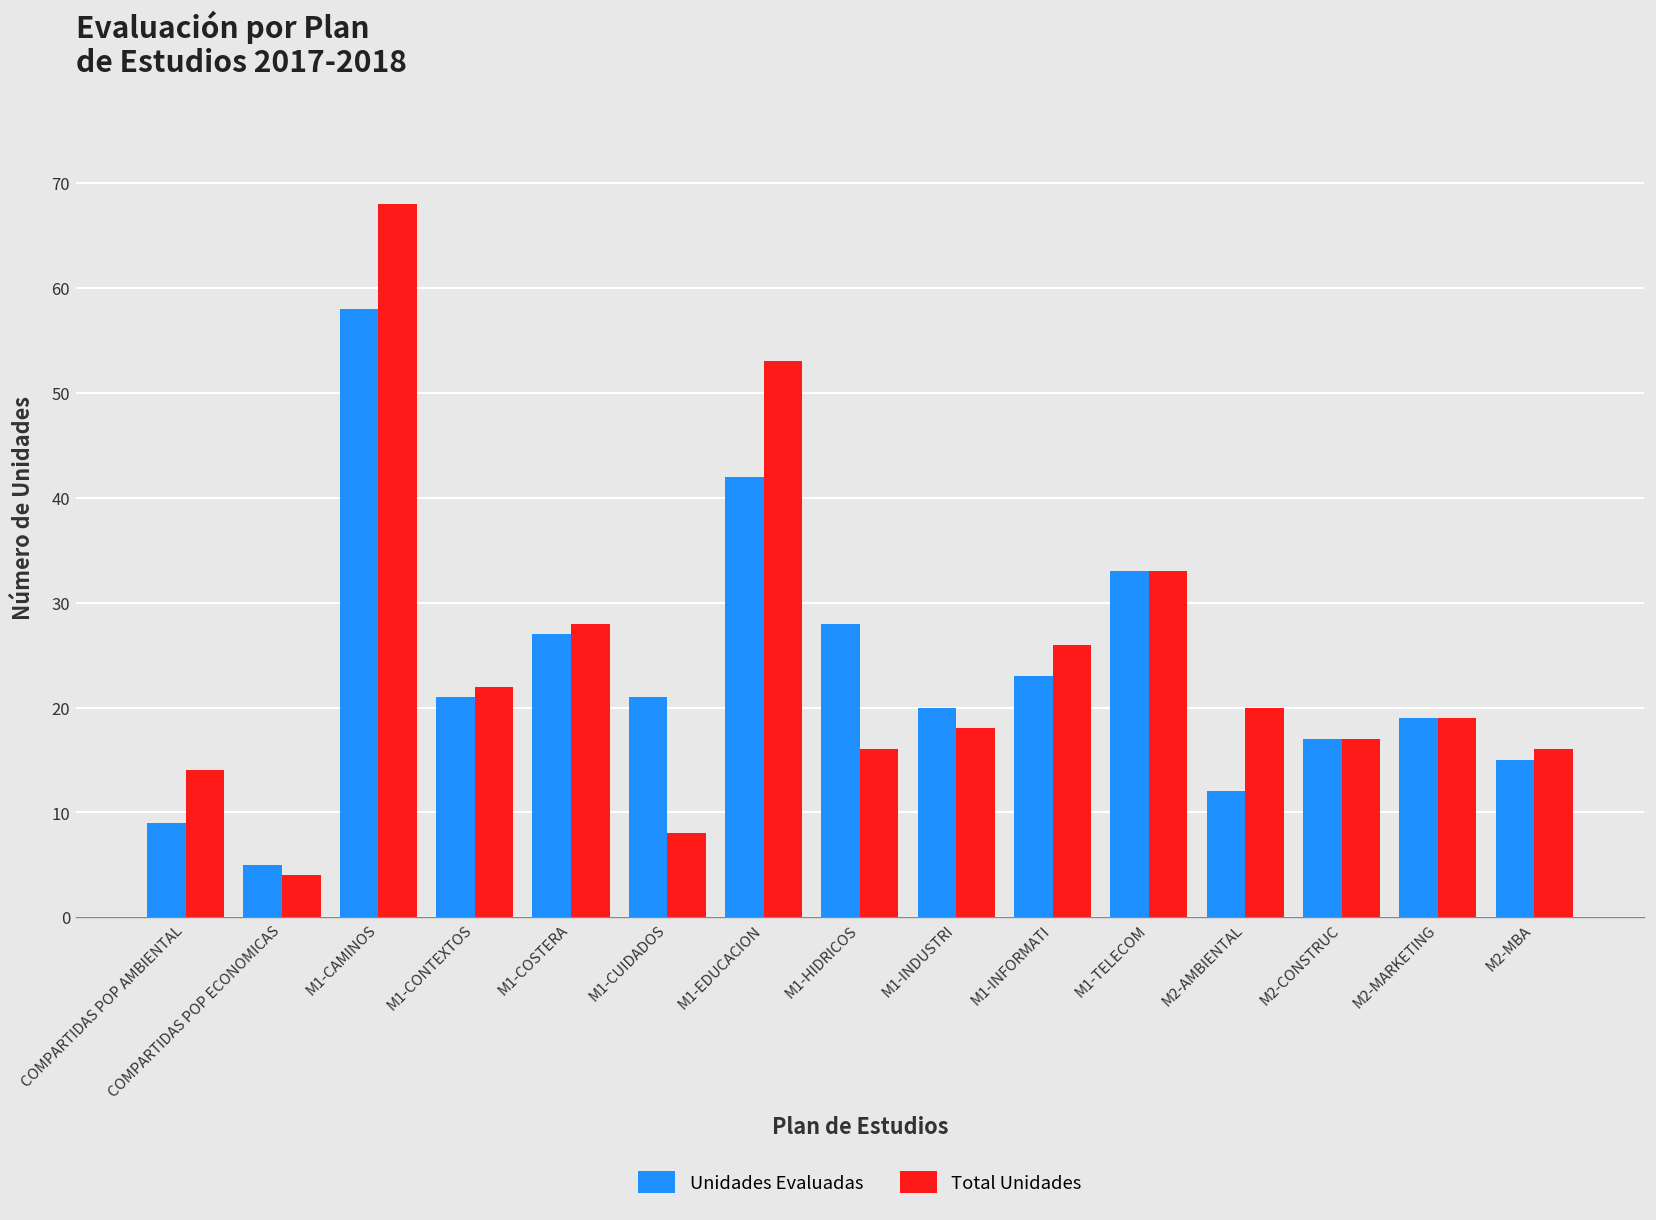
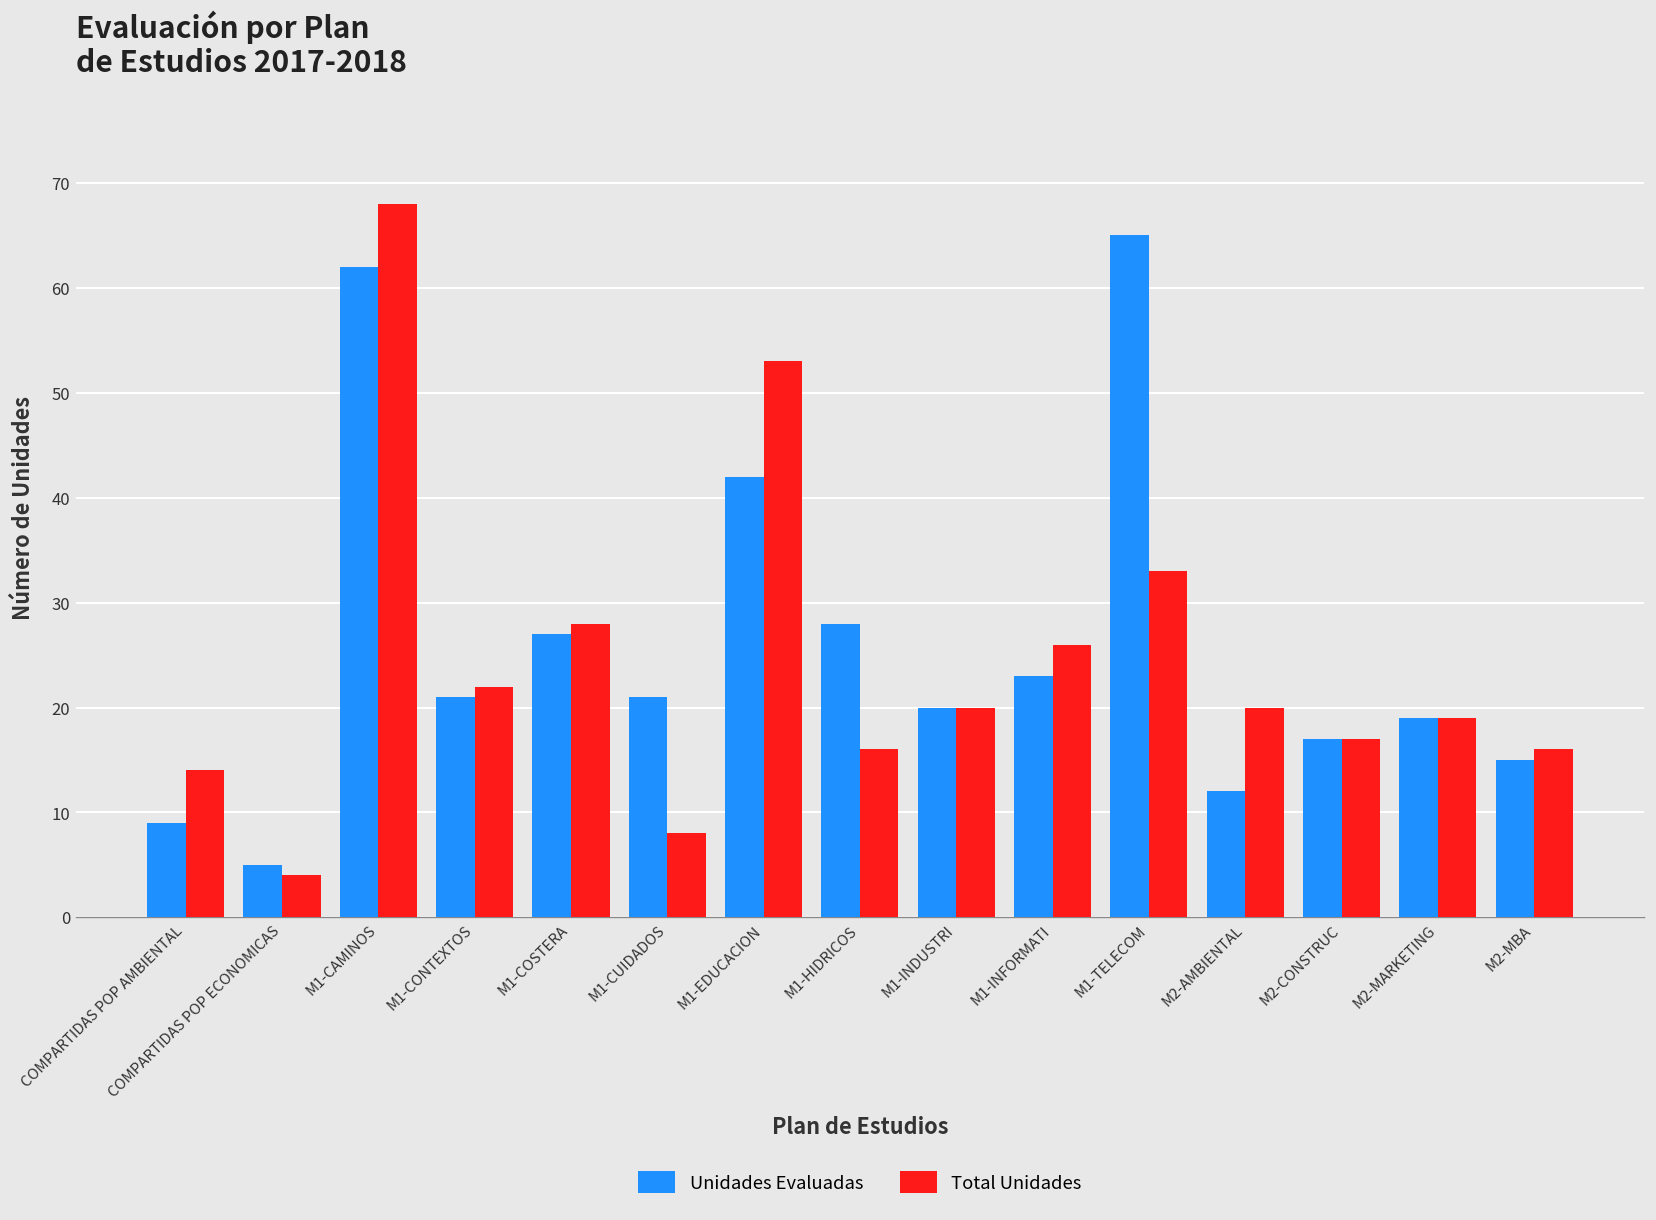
  {
    "Unidades Evaluadas": {
      "COMPARTIDAS POP AMBIENTAL": 9,
      "COMPARTIDAS POP ECONOMICAS": 5,
-     "M1-CAMINOS": 58,
+     "M1-CAMINOS": 62,
      "M1-CONTEXTOS": 21,
      "M1-COSTERA": 27,
      "M1-CUIDADOS": 21,
      "M1-EDUCACION": 42,
      "M1-HIDRICOS": 28,
      "M1-INDUSTRI": 20,
      "M1-INFORMATI": 23,
-     "M1-TELECOM": 33,
+     "M1-TELECOM": 65,
      "M2-AMBIENTAL": 12,
      "M2-CONSTRUC": 17,
      "M2-MARKETING": 19,
      "M2-MBA": 15
    },
    "Total Unidades": {
      "COMPARTIDAS POP AMBIENTAL": 14,
      "COMPARTIDAS POP ECONOMICAS": 4,
      "M1-CAMINOS": 68,
      "M1-CONTEXTOS": 22,
      "M1-COSTERA": 28,
      "M1-CUIDADOS": 8,
      "M1-EDUCACION": 53,
      "M1-HIDRICOS": 16,
-     "M1-INDUSTRI": 18,
+     "M1-INDUSTRI": 20,
      "M1-INFORMATI": 26,
      "M1-TELECOM": 33,
      "M2-AMBIENTAL": 20,
      "M2-CONSTRUC": 17,
      "M2-MARKETING": 19,
      "M2-MBA": 16
    }
  }
